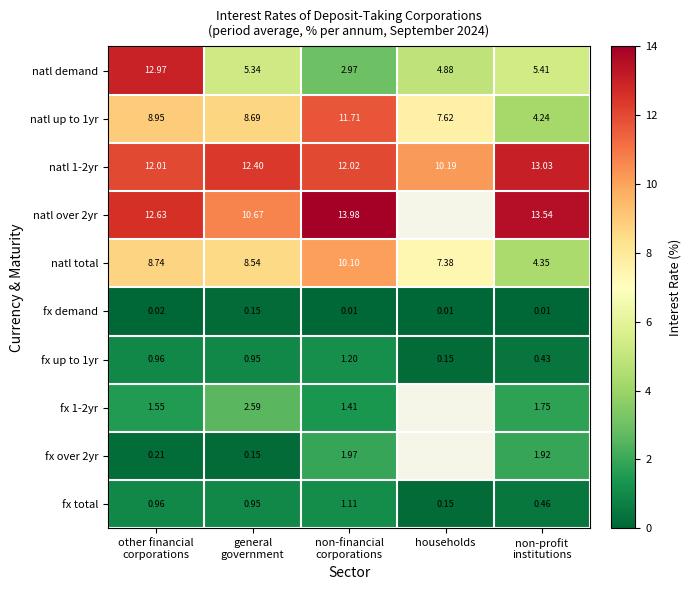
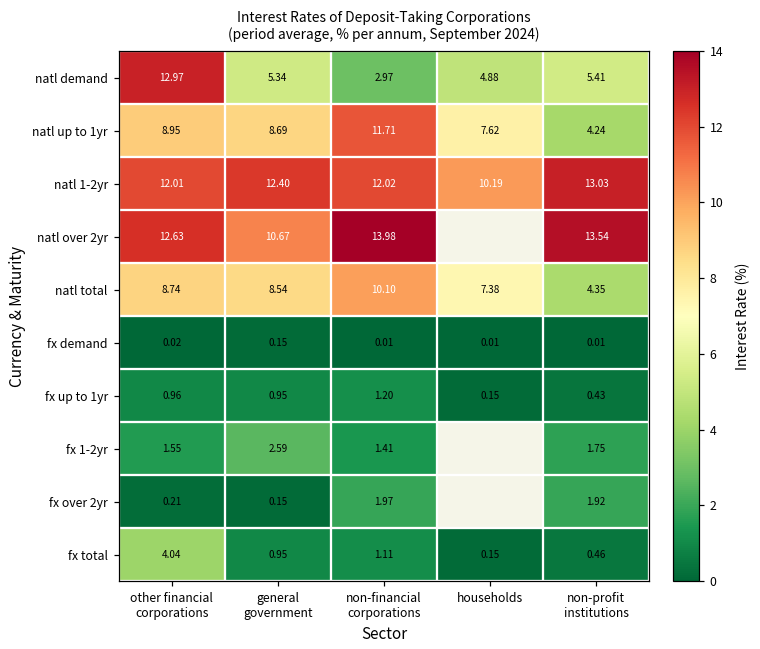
  {
    "natl demand": {
      "other financial corporations": 12.97,
      "general government": 5.34,
      "non-financial corporations": 2.97,
      "households": 4.88,
      "non-profit institutions": 5.41
    },
    "natl up to 1yr": {
      "other financial corporations": 8.95,
      "general government": 8.69,
      "non-financial corporations": 11.71,
      "households": 7.62,
      "non-profit institutions": 4.24
    },
    "natl 1-2yr": {
      "other financial corporations": 12.01,
      "general government": 12.40,
      "non-financial corporations": 12.02,
      "households": 10.19,
      "non-profit institutions": 13.03
    },
    "natl over 2yr": {
      "other financial corporations": 12.63,
      "general government": 10.67,
      "non-financial corporations": 13.98,
      "non-profit institutions": 13.54
    },
    "natl total": {
      "other financial corporations": 8.74,
      "general government": 8.54,
      "non-financial corporations": 10.10,
      "households": 7.38,
      "non-profit institutions": 4.35
    },
    "fx demand": {
      "other financial corporations": 0.02,
      "general government": 0.15,
      "non-financial corporations": 0.01,
      "households": 0.01,
      "non-profit institutions": 0.01
    },
    "fx up to 1yr": {
      "other financial corporations": 0.96,
      "general government": 0.95,
      "non-financial corporations": 1.20,
      "households": 0.15,
      "non-profit institutions": 0.43
    },
    "fx 1-2yr": {
      "other financial corporations": 1.55,
      "general government": 2.59,
      "non-financial corporations": 1.41,
      "non-profit institutions": 1.75
    },
    "fx over 2yr": {
      "other financial corporations": 0.21,
      "general government": 0.15,
      "non-financial corporations": 1.97,
      "non-profit institutions": 1.92
    },
    "fx total": {
-     "other financial corporations": 0.96,
+     "other financial corporations": 4.04,
      "general government": 0.95,
      "non-financial corporations": 1.11,
      "households": 0.15,
      "non-profit institutions": 0.46
    }
  }
